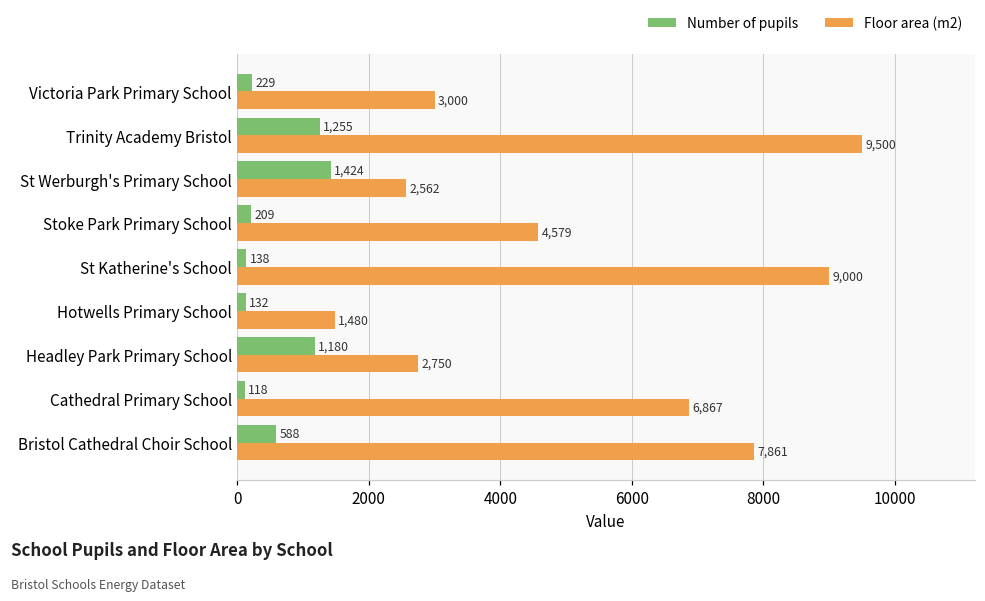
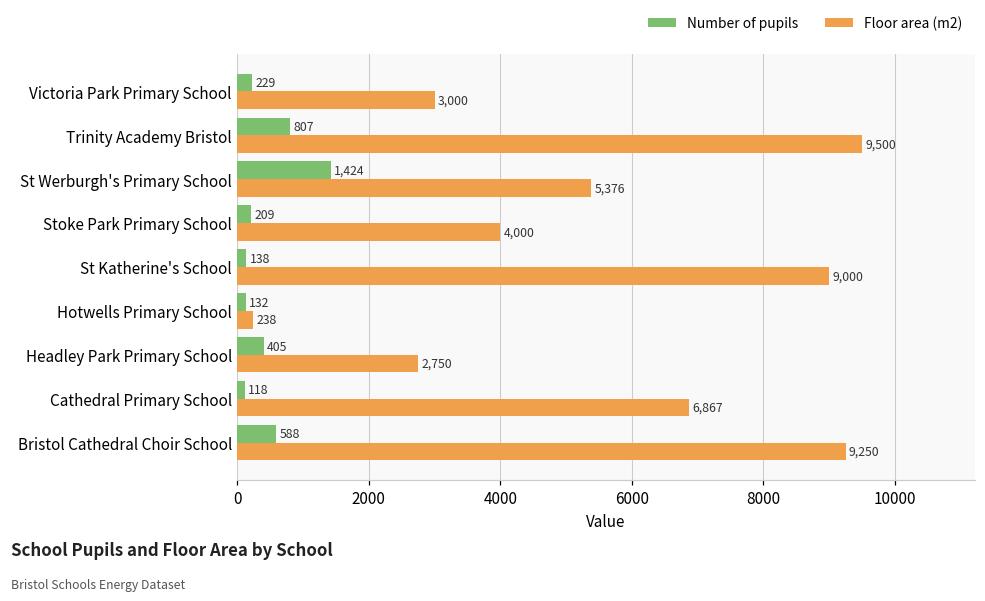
  {
    "Number of pupils": {
      "Victoria Park Primary School": "229",
-     "Trinity Academy Bristol": "1,255",
+     "Trinity Academy Bristol": "807",
      "St Werburgh's Primary School": "1,424",
      "Stoke Park Primary School": "209",
      "St Katherine's School": "138",
      "Hotwells Primary School": "132",
-     "Headley Park Primary School": "1,180",
+     "Headley Park Primary School": "405",
      "Cathedral Primary School": "118",
      "Bristol Cathedral Choir School": "588"
    },
    "Floor area (m2)": {
      "Victoria Park Primary School": "3,000",
      "Trinity Academy Bristol": "9,500",
-     "St Werburgh's Primary School": "2,562",
-     "Stoke Park Primary School": "4,579",
+     "St Werburgh's Primary School": "5,376",
+     "Stoke Park Primary School": "4,000",
      "St Katherine's School": "9,000",
-     "Hotwells Primary School": "1,480",
+     "Hotwells Primary School": "238",
      "Headley Park Primary School": "2,750",
      "Cathedral Primary School": "6,867",
-     "Bristol Cathedral Choir School": "7,861"
+     "Bristol Cathedral Choir School": "9,250"
    }
  }
